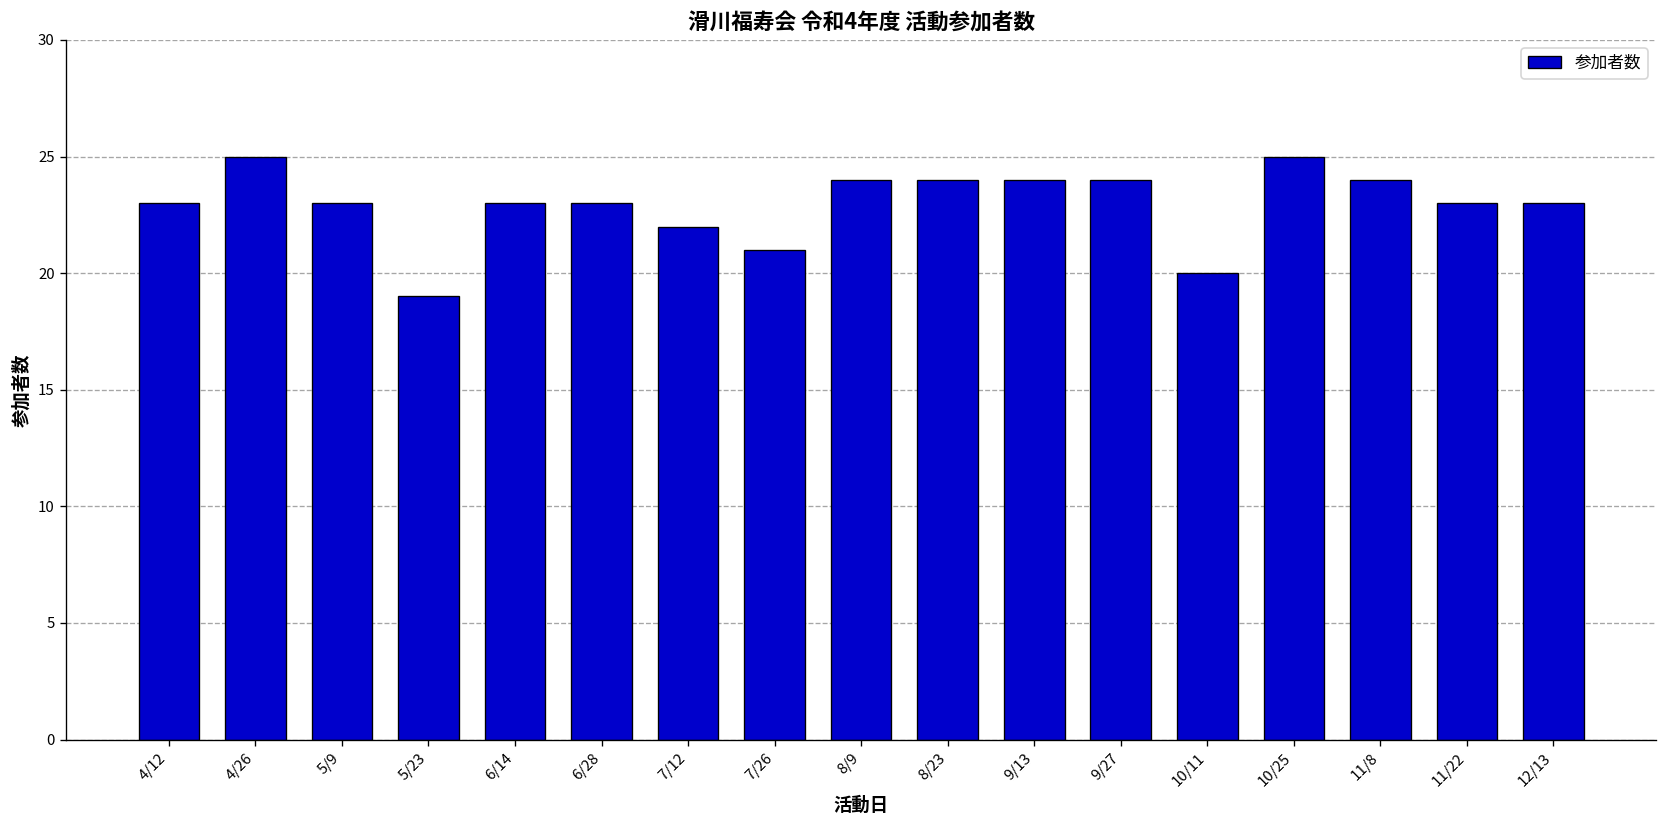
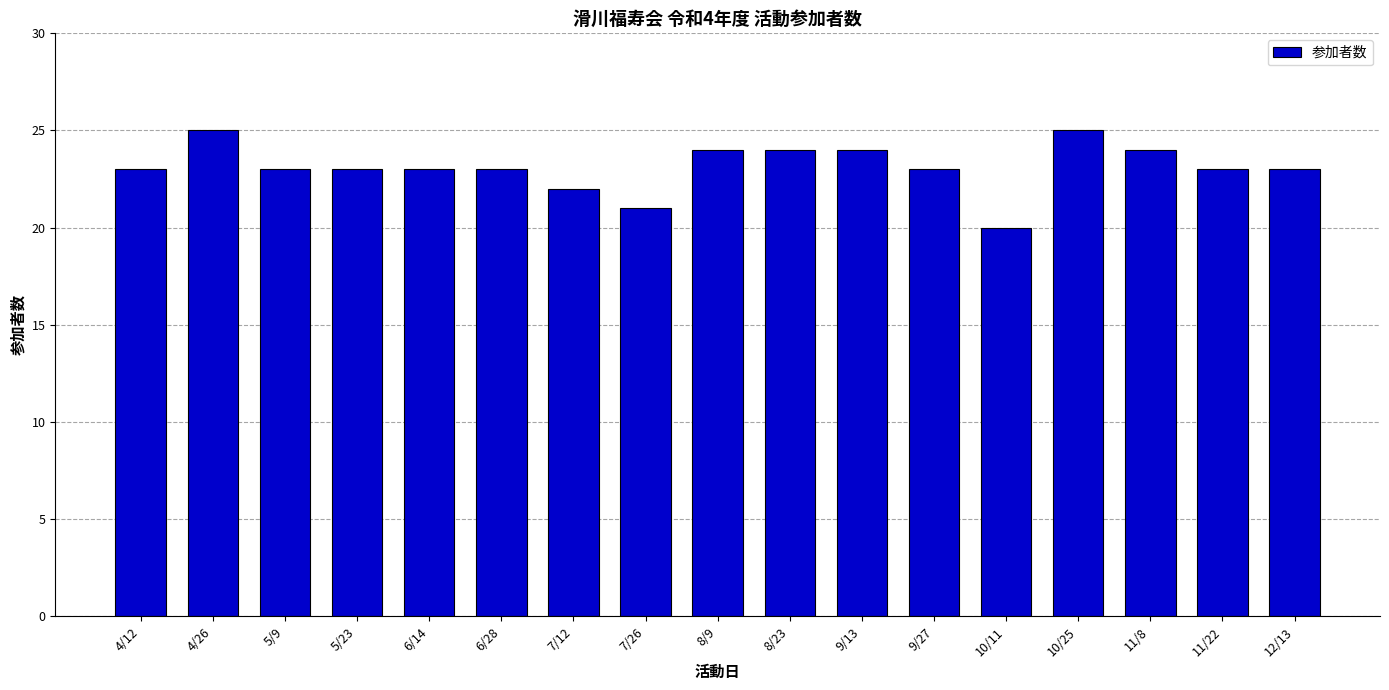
  {
    "4/12": 23,
    "4/26": 25,
    "5/9": 23,
-   "5/23": 19,
+   "5/23": 23,
    "6/14": 23,
    "6/28": 23,
    "7/12": 22,
    "7/26": 21,
    "8/9": 24,
    "8/23": 24,
    "9/13": 24,
-   "9/27": 24,
+   "9/27": 23,
    "10/11": 20,
    "10/25": 25,
    "11/8": 24,
    "11/22": 23,
    "12/13": 23
  }
